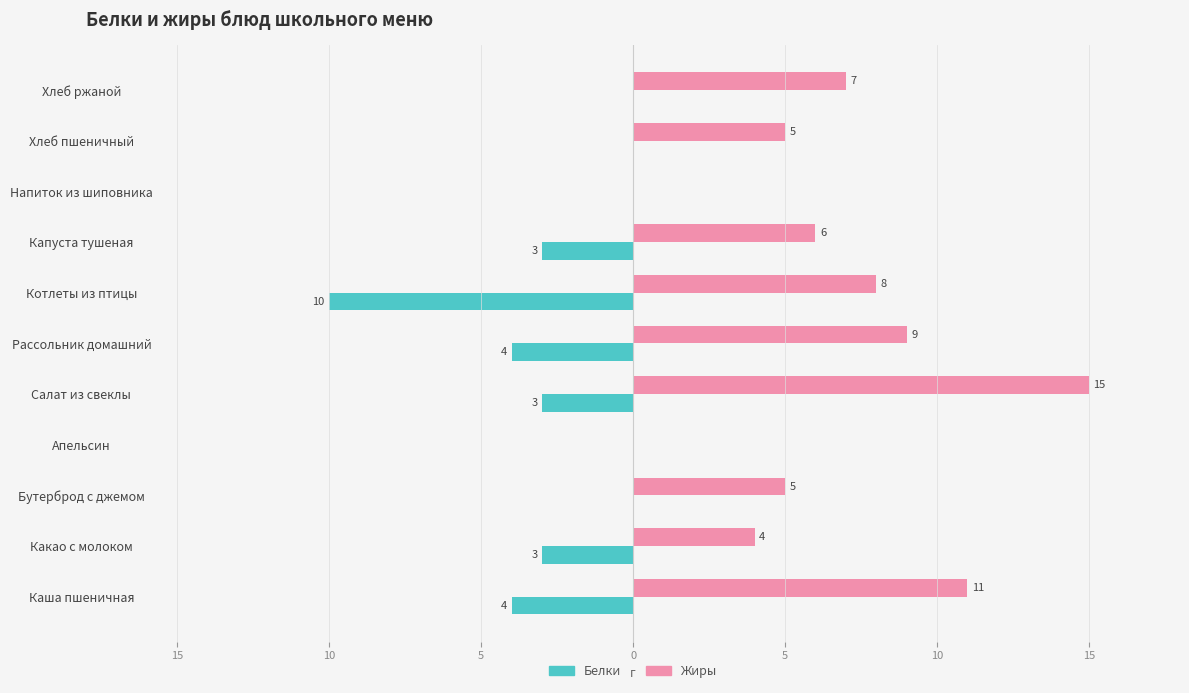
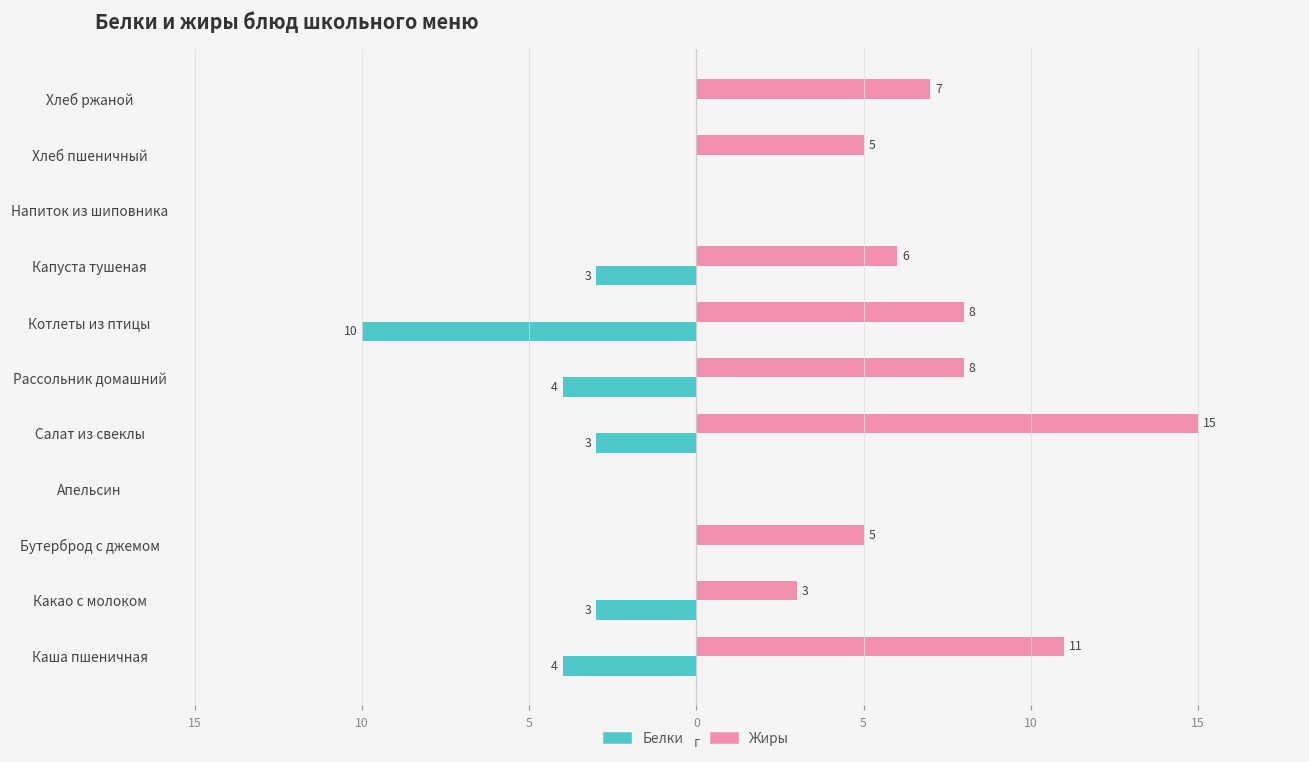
  {
    "Жиры": {
      "Хлеб ржаной": 7,
      "Хлеб пшеничный": 5,
      "Капуста тушеная": 6,
      "Котлеты из птицы": 8,
-     "Рассольник домашний": 9,
+     "Рассольник домашний": 8,
      "Салат из свеклы": 15,
      "Бутерброд с джемом": 5,
-     "Какао с молоком": 4,
+     "Какао с молоком": 3,
      "Каша пшеничная": 11
    }
  }
